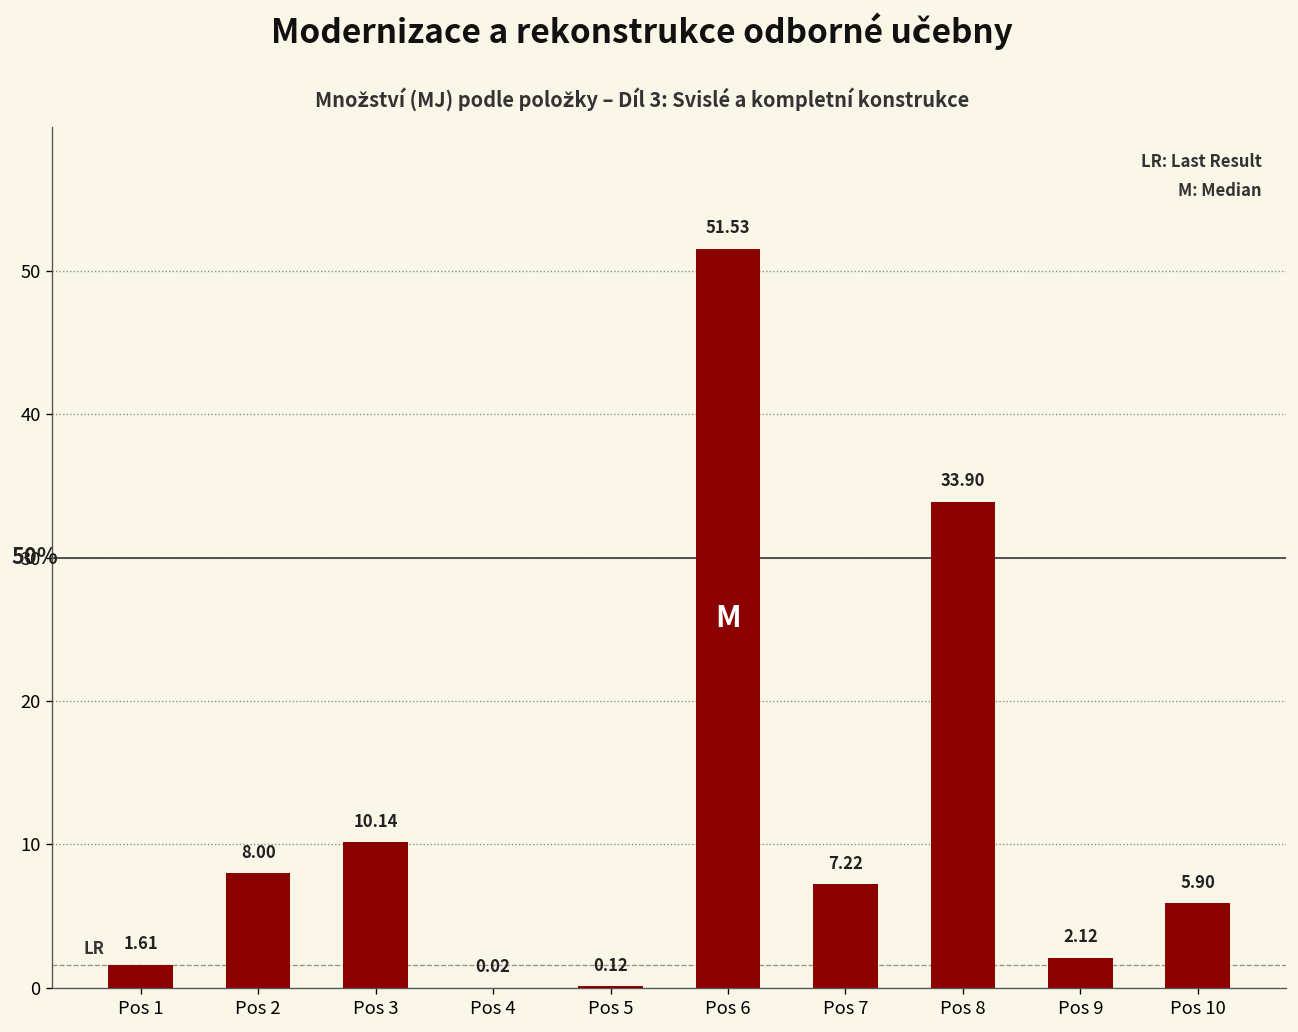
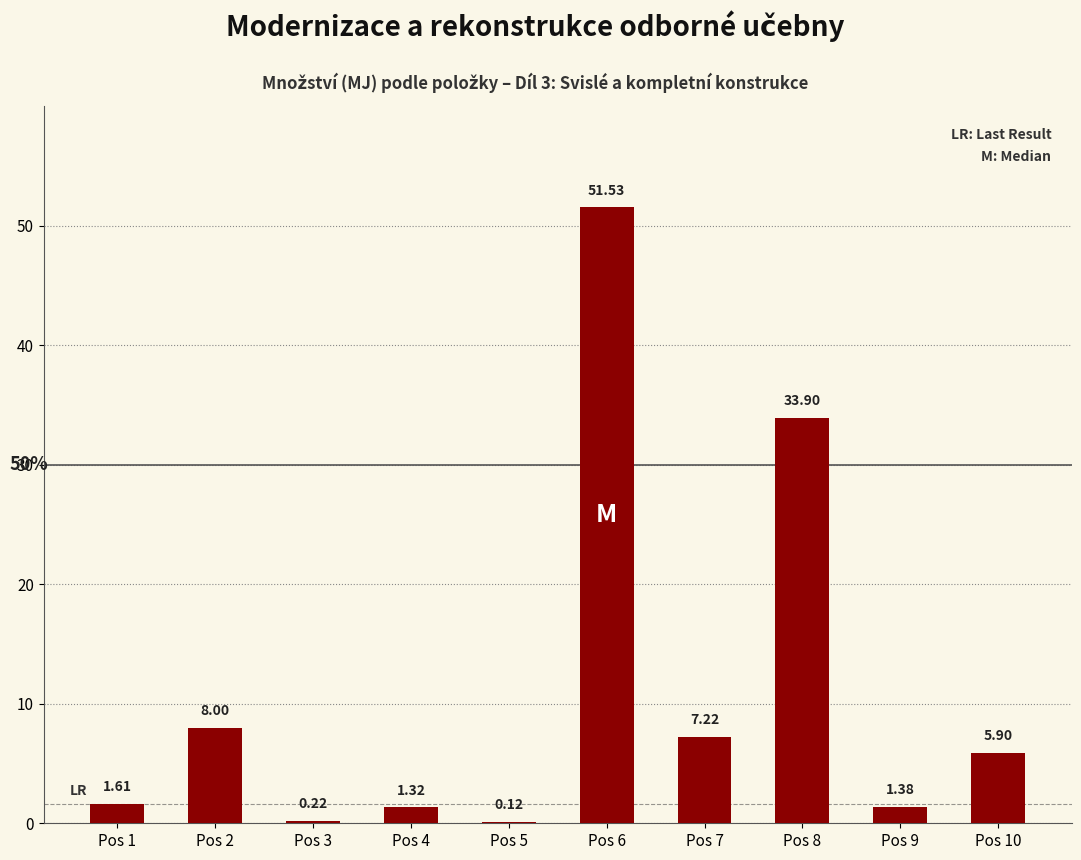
  {
    "Pos 1": 1.61,
    "Pos 2": 8.00,
-   "Pos 3": 10.14,
-   "Pos 4": 0.02,
+   "Pos 3": 0.22,
+   "Pos 4": 1.32,
    "Pos 5": 0.12,
    "Pos 6": 51.53,
    "Pos 7": 7.22,
    "Pos 8": 33.90,
-   "Pos 9": 2.12,
+   "Pos 9": 1.38,
    "Pos 10": 5.90
  }
